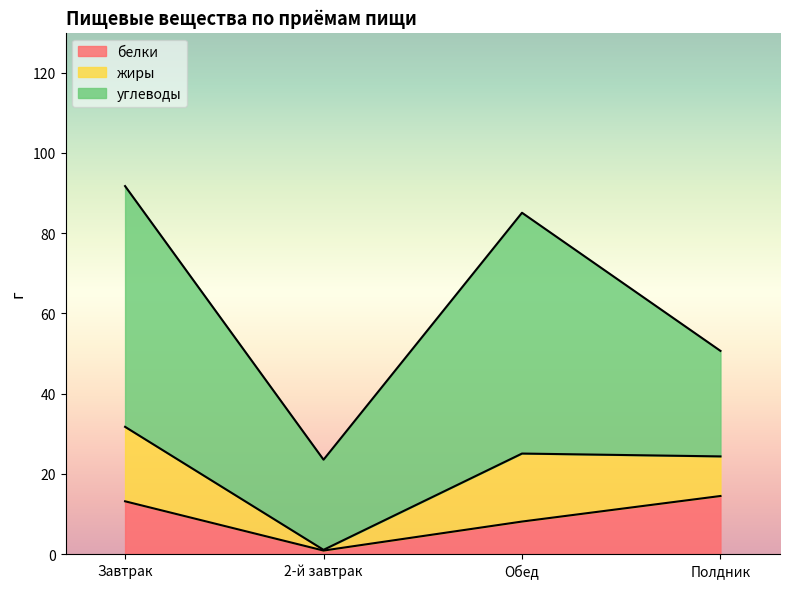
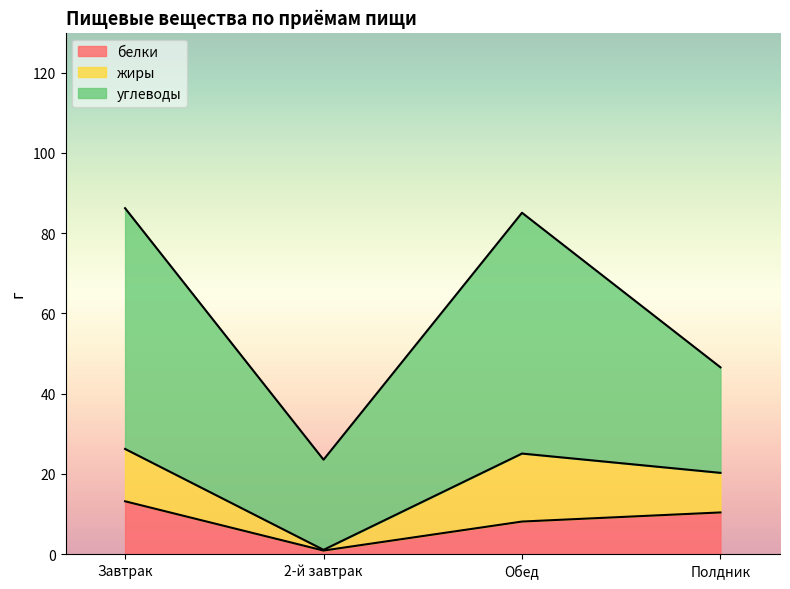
  {
    "белки": {
      "Завтрак": 13,
      "Обед": 8,
-     "Полдник": 15
+     "Полдник": 10
    },
    "жиры": {
-     "Завтрак": 19,
+     "Завтрак": 13,
      "Обед": 17,
      "Полдник": 10
    },
    "углеводы": {
      "Завтрак": 60,
      "2-й завтрак": 22,
      "Обед": 60,
      "Полдник": 26
    }
  }
